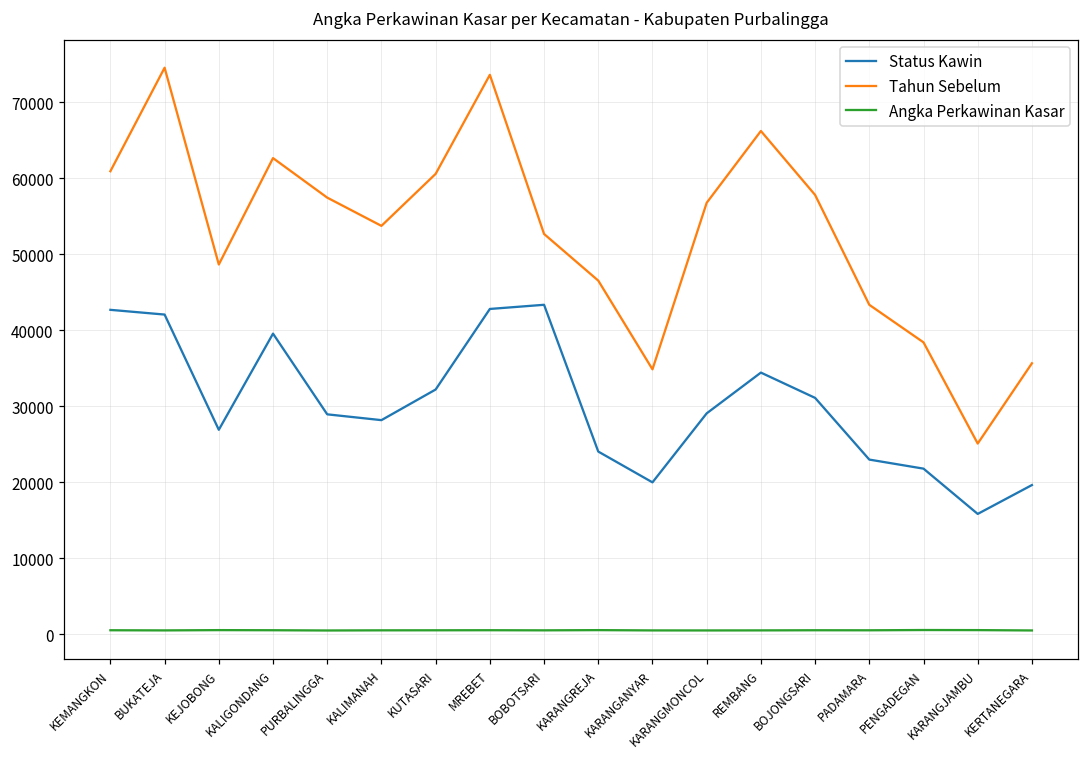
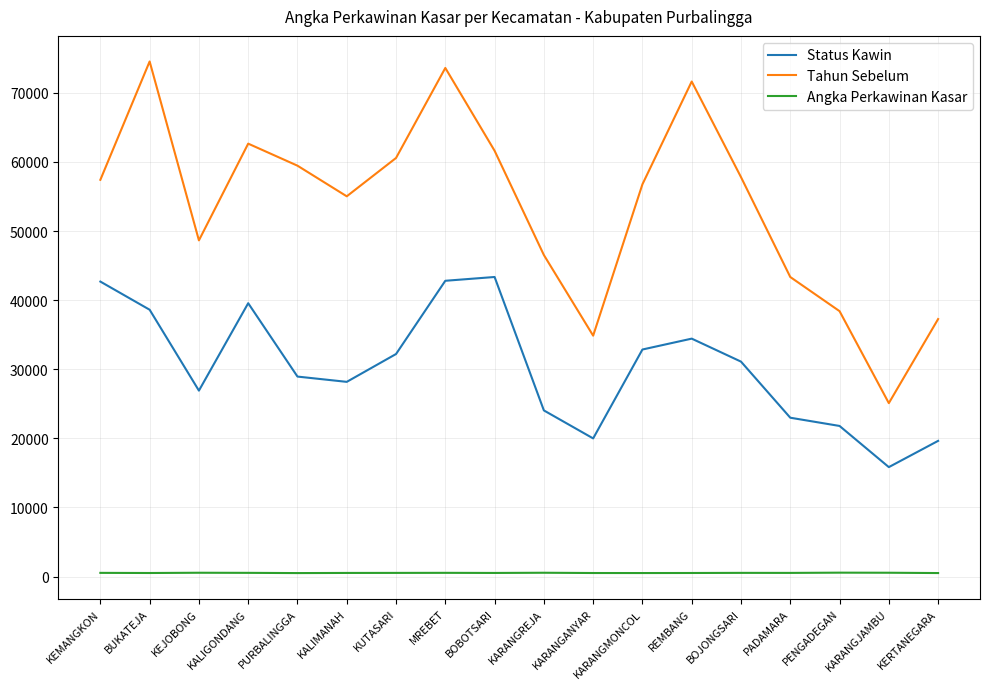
  {
    "Status Kawin": {
      "KEMANGKON": 43000,
-     "BUKATEJA": 42000,
+     "BUKATEJA": 39000,
      "KEJOBONG": 27000,
      "KALIGONDANG": 40000,
      "PURBALINGGA": 29000,
      "KALIMANAH": 28000,
      "KUTASARI": 32000,
      "MREBET": 43000,
      "BOBOTSARI": 43000,
      "KARANGREJA": 24000,
      "KARANGANYAR": 20000,
-     "KARANGMONCOL": 29000,
+     "KARANGMONCOL": 33000,
      "REMBANG": 34000,
      "BOJONGSARI": 31000,
      "PADAMARA": 23000,
      "PENGADEGAN": 22000,
      "KARANGJAMBU": 16000,
      "KERTANEGARA": 20000
    },
    "Tahun Sebelum": {
-     "KEMANGKON": 61000,
+     "KEMANGKON": 57000,
      "BUKATEJA": 75000,
      "KEJOBONG": 49000,
      "KALIGONDANG": 63000,
-     "PURBALINGGA": 57000,
-     "KALIMANAH": 54000,
+     "PURBALINGGA": 59000,
+     "KALIMANAH": 55000,
      "KUTASARI": 61000,
      "MREBET": 74000,
-     "BOBOTSARI": 53000,
+     "BOBOTSARI": 62000,
      "KARANGREJA": 47000,
      "KARANGANYAR": 35000,
      "KARANGMONCOL": 57000,
-     "REMBANG": 66000,
+     "REMBANG": 72000,
      "BOJONGSARI": 58000,
      "PADAMARA": 43000,
      "PENGADEGAN": 38000,
      "KARANGJAMBU": 25000,
-     "KERTANEGARA": 36000
+     "KERTANEGARA": 37000
    },
    "Angka Perkawinan Kasar": {
      "KEMANGKON": 1000,
      "BUKATEJA": 1000,
      "KEJOBONG": 1000,
      "KALIGONDANG": 1000,
      "PURBALINGGA": 1000,
      "KALIMANAH": 1000,
      "KUTASARI": 1000,
      "MREBET": 1000,
      "BOBOTSARI": 1000,
      "KARANGREJA": 1000,
      "KARANGANYAR": 1000,
      "KARANGMONCOL": 1000,
      "REMBANG": 1000,
      "BOJONGSARI": 1000,
      "PADAMARA": 1000,
      "PENGADEGAN": 1000,
      "KARANGJAMBU": 1000,
      "KERTANEGARA": 1000
    }
  }
